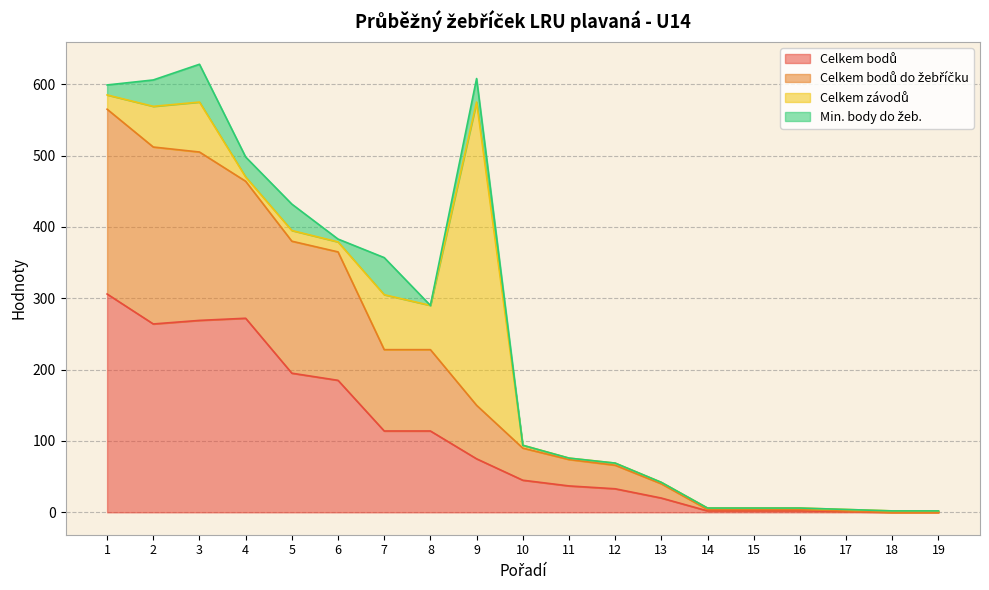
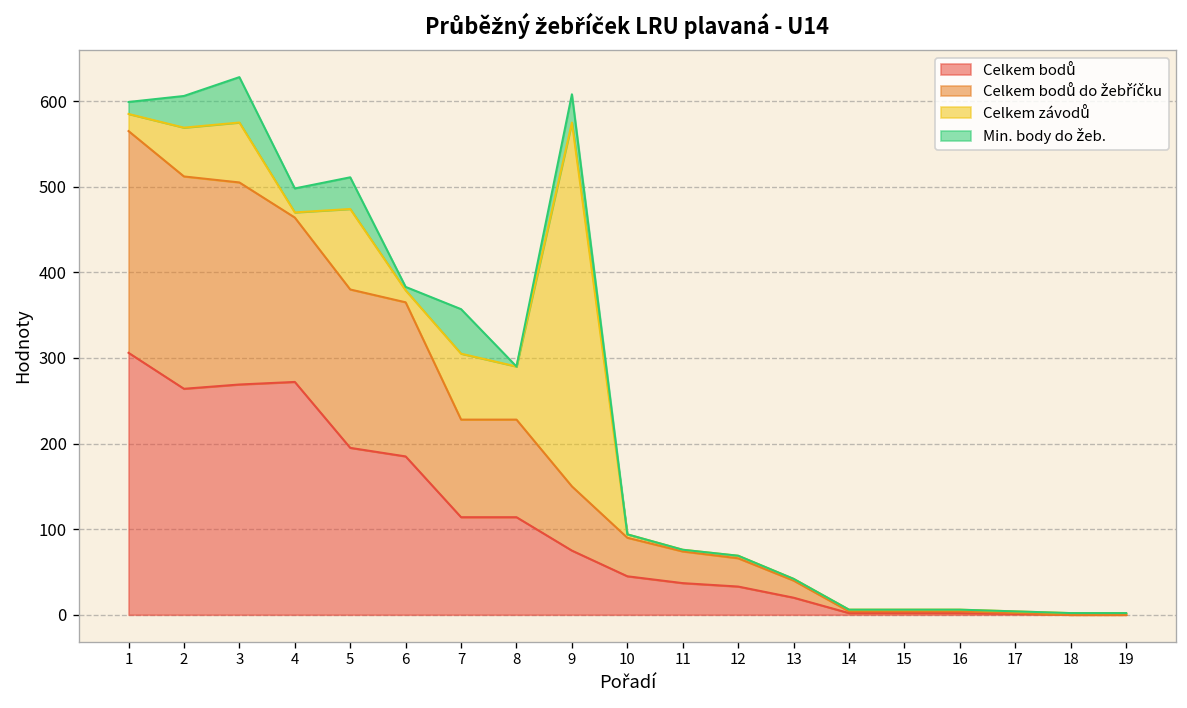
  {
    "Celkem závodů": {
      "1": 20,
      "2": 60,
      "3": 70,
      "4": 10,
-     "5": 20,
+     "5": 90,
      "6": 10,
      "7": 80,
      "9": 430
    },
    "Min. body do žeb.": {
      "1": 10,
      "2": 40,
      "3": 50,
      "4": 30,
      "5": 40,
      "6": 0,
      "7": 50,
      "9": 30
    }
  }
